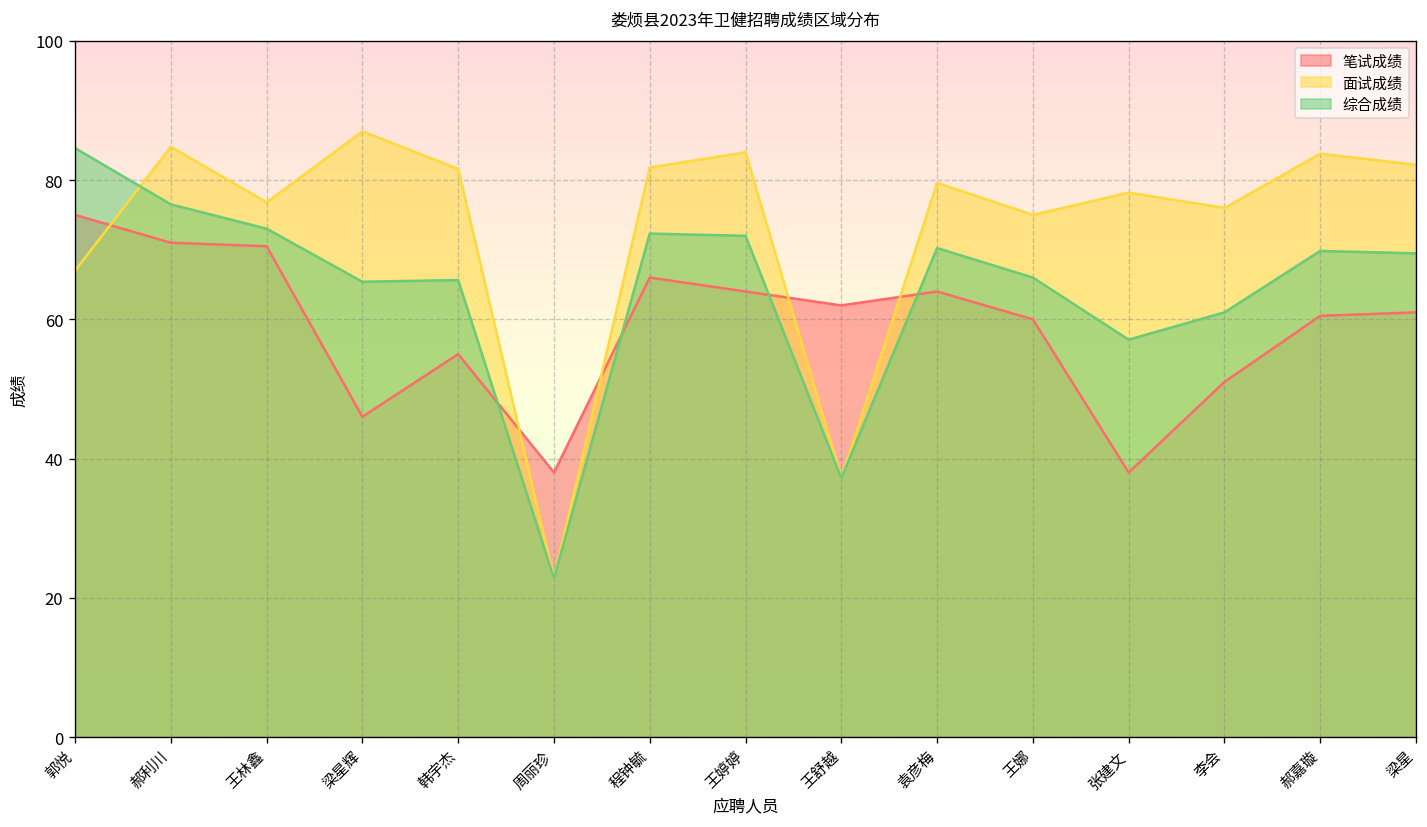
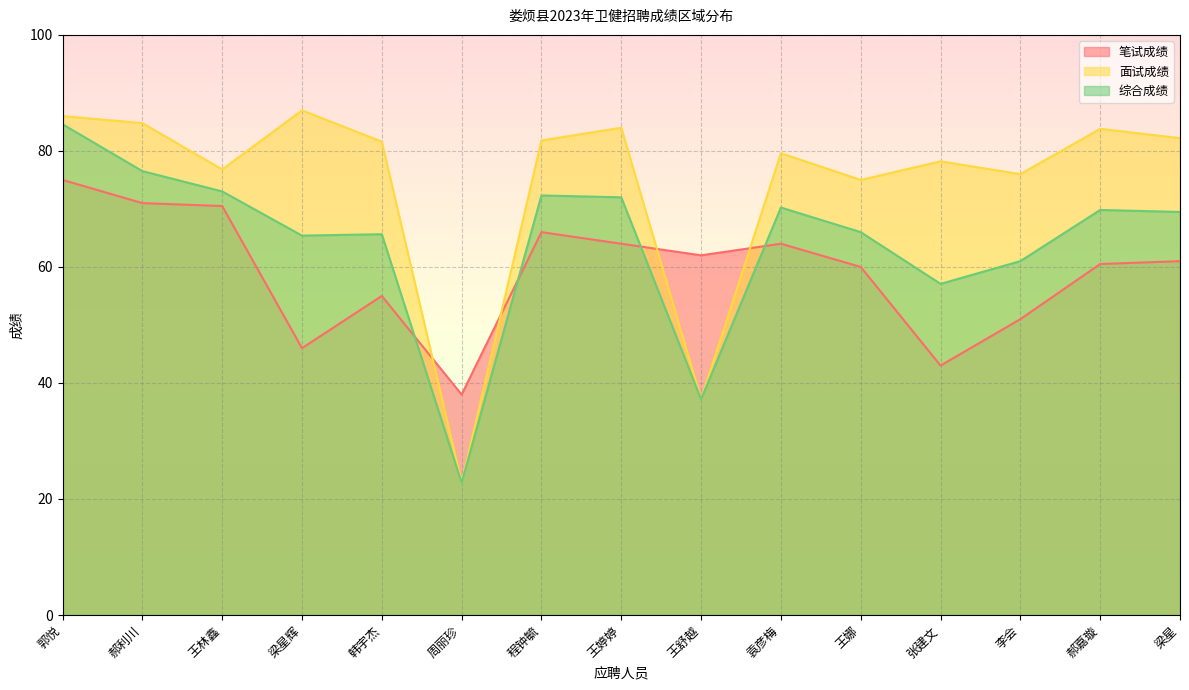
  {
    "笔试成绩": {
      "郭悦": 75,
      "郝利川": 71,
      "王林鑫": 71,
      "梁星辉": 46,
      "韩宇杰": 55,
      "周丽珍": 38,
      "程钟毓": 66,
      "王婷婷": 64,
      "王舒越": 62,
      "袁彦梅": 64,
      "王娜": 60,
-     "张建文": 38,
+     "张建文": 43,
      "李会": 51,
      "郝嘉璇": 61,
      "梁星": 61
    },
    "面试成绩": {
-     "郭悦": 67,
+     "郭悦": 86,
      "郝利川": 85,
      "王林鑫": 77,
      "梁星辉": 87,
      "韩宇杰": 82,
      "程钟毓": 82,
      "王婷婷": 84,
      "袁彦梅": 80,
      "王娜": 75,
      "张建文": 78,
      "李会": 76,
      "郝嘉璇": 84,
      "梁星": 82
    },
    "综合成绩": {
      "郭悦": 85,
      "郝利川": 77,
      "王林鑫": 73,
      "梁星辉": 65,
      "韩宇杰": 66,
      "程钟毓": 72,
      "王婷婷": 72,
      "袁彦梅": 70,
      "王娜": 66,
      "张建文": 57,
      "李会": 61,
      "郝嘉璇": 70,
      "梁星": 69
    }
  }
